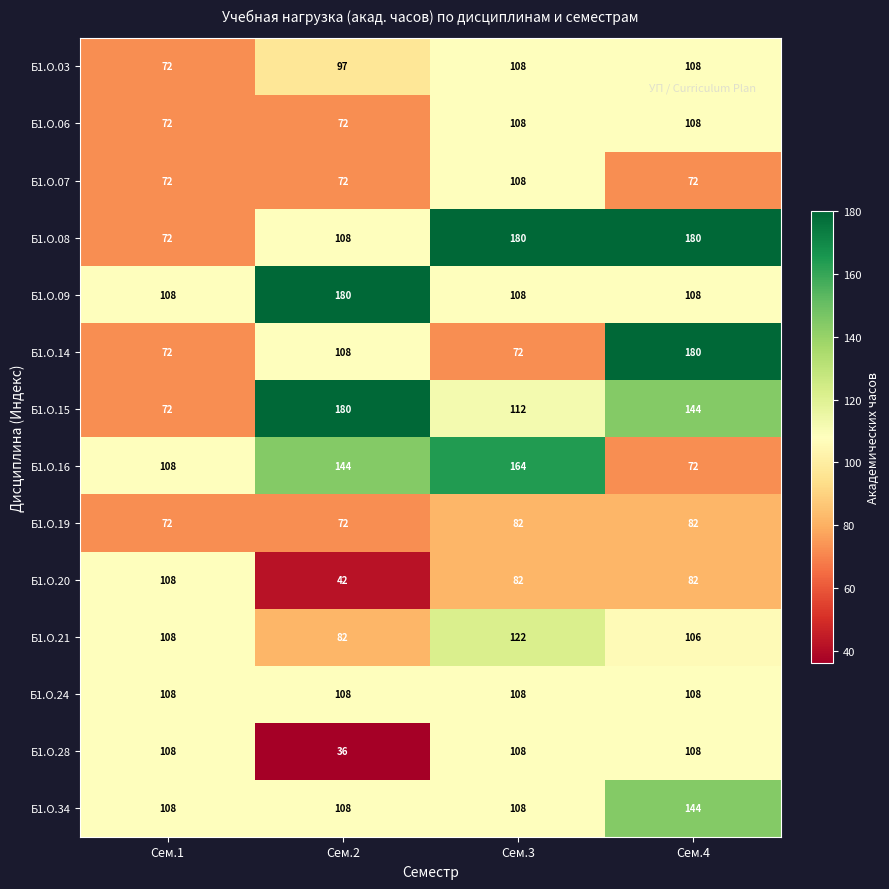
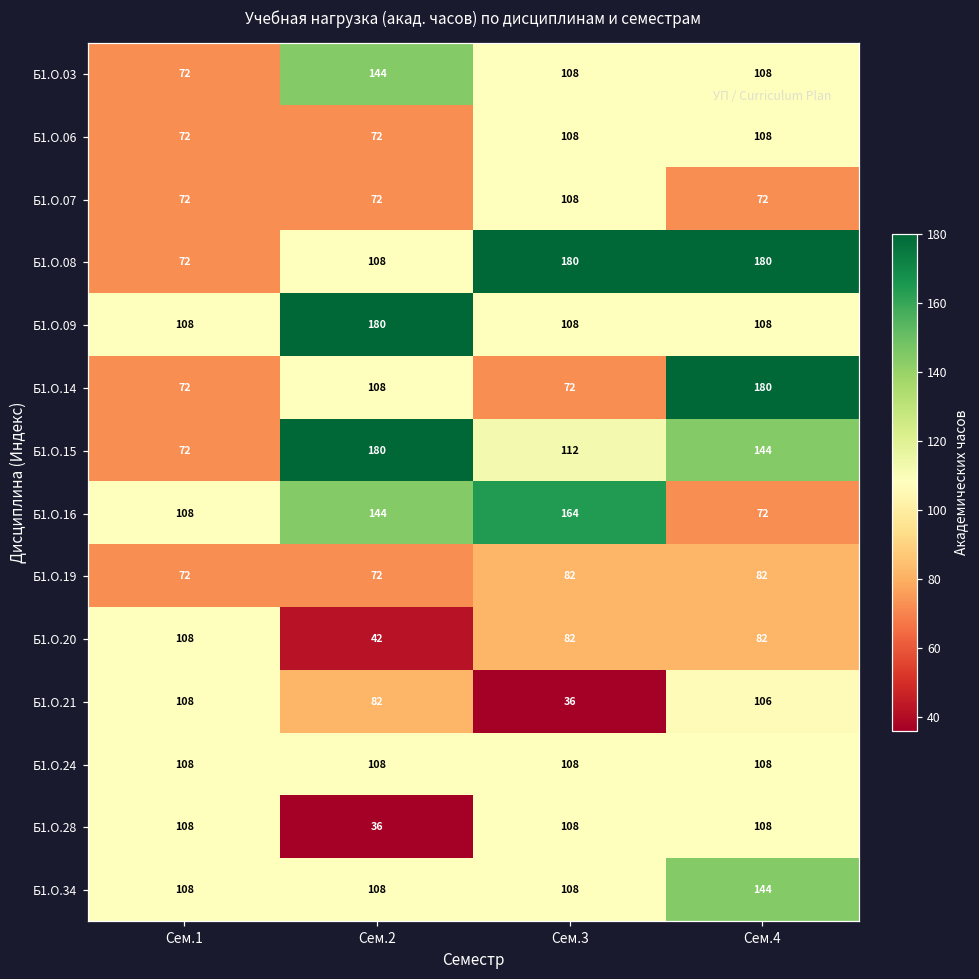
  {
    "Б1.О.03": {
      "Сем.1": 72,
-     "Сем.2": 97,
+     "Сем.2": 144,
      "Сем.3": 108,
      "Сем.4": 108
    },
    "Б1.О.06": {
      "Сем.1": 72,
      "Сем.2": 72,
      "Сем.3": 108,
      "Сем.4": 108
    },
    "Б1.О.07": {
      "Сем.1": 72,
      "Сем.2": 72,
      "Сем.3": 108,
      "Сем.4": 72
    },
    "Б1.О.08": {
      "Сем.1": 72,
      "Сем.2": 108,
      "Сем.3": 180,
      "Сем.4": 180
    },
    "Б1.О.09": {
      "Сем.1": 108,
      "Сем.2": 180,
      "Сем.3": 108,
      "Сем.4": 108
    },
    "Б1.О.14": {
      "Сем.1": 72,
      "Сем.2": 108,
      "Сем.3": 72,
      "Сем.4": 180
    },
    "Б1.О.15": {
      "Сем.1": 72,
      "Сем.2": 180,
      "Сем.3": 112,
      "Сем.4": 144
    },
    "Б1.О.16": {
      "Сем.1": 108,
      "Сем.2": 144,
      "Сем.3": 164,
      "Сем.4": 72
    },
    "Б1.О.19": {
      "Сем.1": 72,
      "Сем.2": 72,
      "Сем.3": 82,
      "Сем.4": 82
    },
    "Б1.О.20": {
      "Сем.1": 108,
      "Сем.2": 42,
      "Сем.3": 82,
      "Сем.4": 82
    },
    "Б1.О.21": {
      "Сем.1": 108,
      "Сем.2": 82,
-     "Сем.3": 122,
+     "Сем.3": 36,
      "Сем.4": 106
    },
    "Б1.О.24": {
      "Сем.1": 108,
      "Сем.2": 108,
      "Сем.3": 108,
      "Сем.4": 108
    },
    "Б1.О.28": {
      "Сем.1": 108,
      "Сем.2": 36,
      "Сем.3": 108,
      "Сем.4": 108
    },
    "Б1.О.34": {
      "Сем.1": 108,
      "Сем.2": 108,
      "Сем.3": 108,
      "Сем.4": 144
    }
  }
